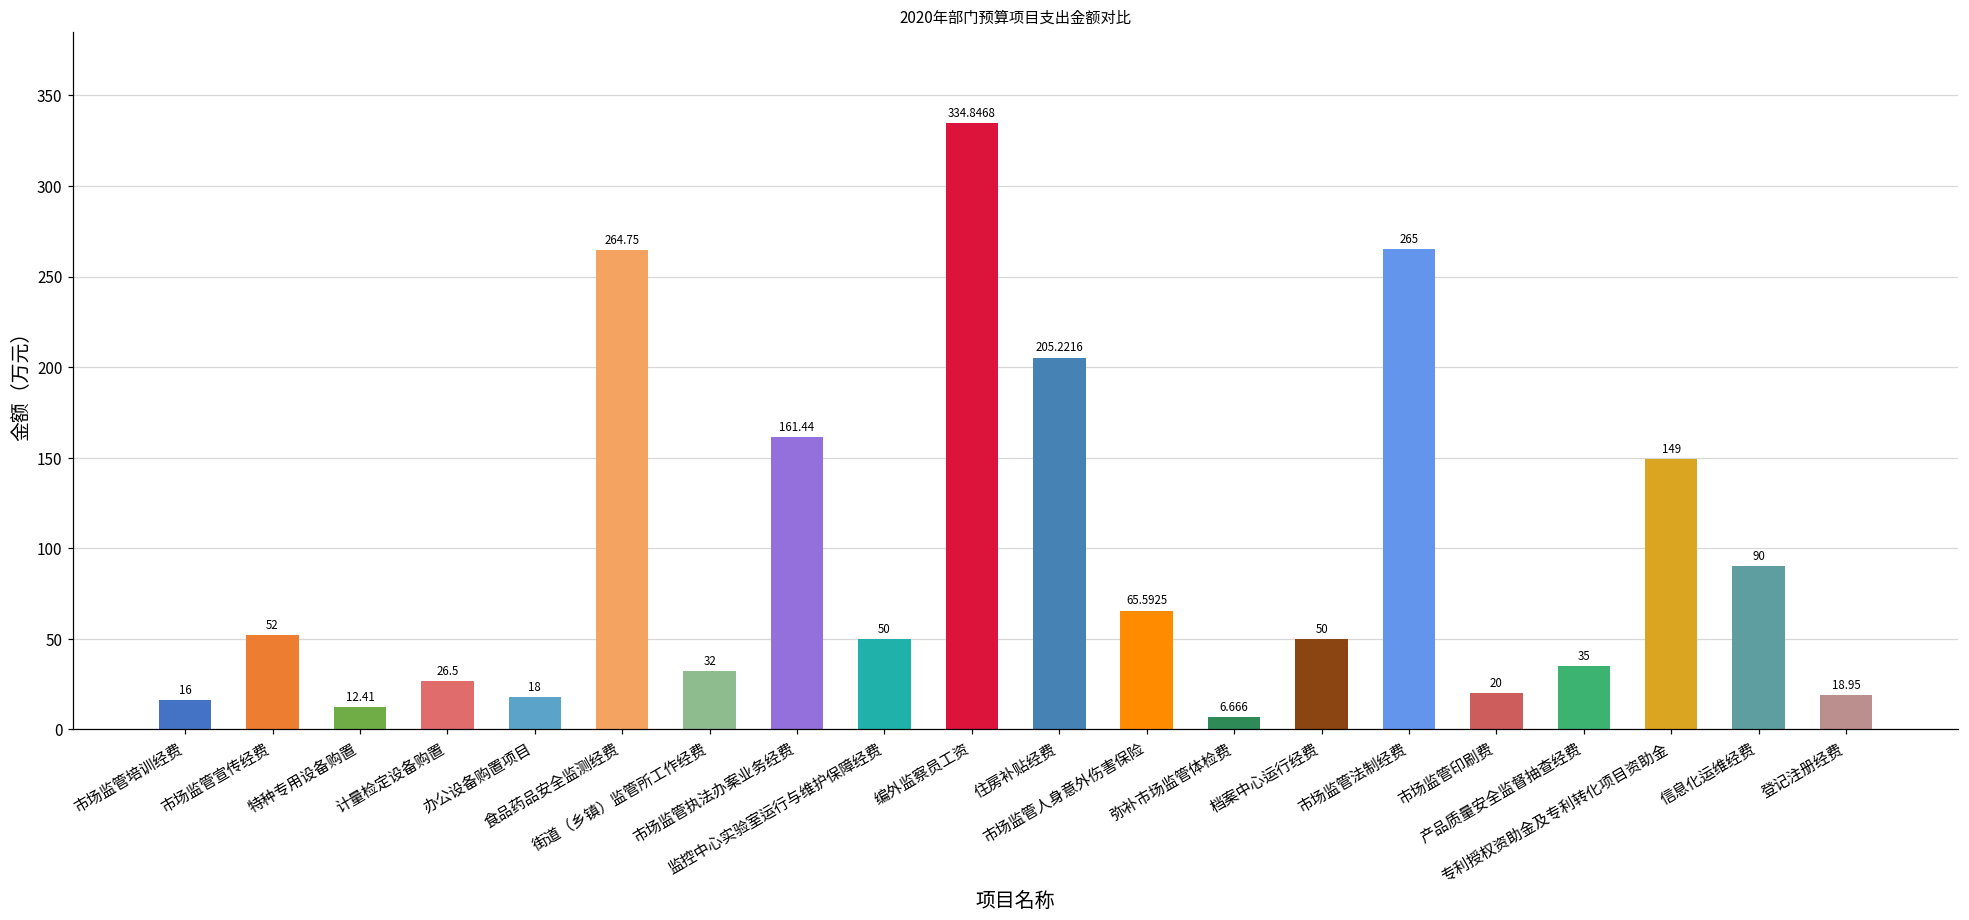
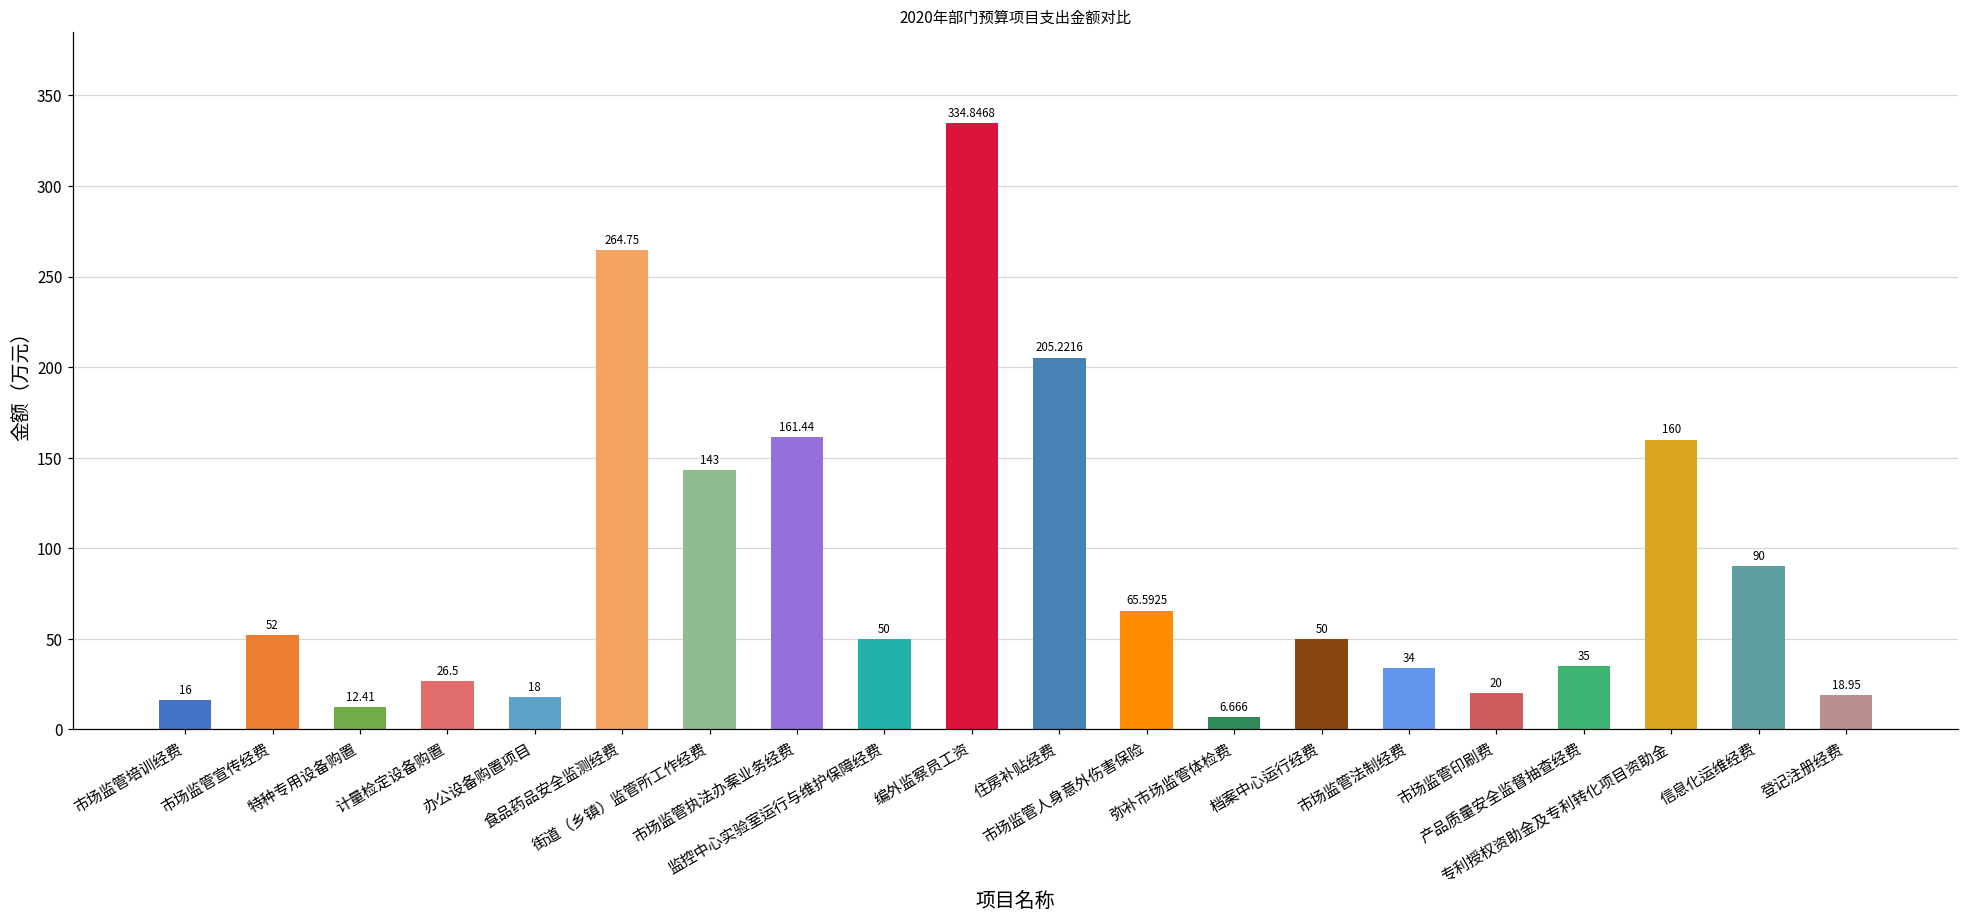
  {
    "市场监管培训经费": 16,
    "市场监管宣传经费": 52,
    "特种专用设备购置": 12.41,
    "计量检定设备购置": 26.5,
    "办公设备购置项目": 18,
    "食品药品安全监测经费": 264.75,
-   "街道（乡镇）监管所工作经费": 32,
+   "街道（乡镇）监管所工作经费": 143,
    "市场监管执法办案业务经费": 161.44,
    "监控中心实验室运行与维护保障经费": 50,
    "编外监察员工资": 334.8468,
    "住房补贴经费": 205.2216,
    "市场监管人身意外伤害保险": 65.5925,
    "弥补市场监管体检费": 6.666,
    "档案中心运行经费": 50,
-   "市场监管法制经费": 265,
+   "市场监管法制经费": 34,
    "市场监管印刷费": 20,
    "产品质量安全监督抽查经费": 35,
-   "专利授权资助金及专利转化项目资助金": 149,
+   "专利授权资助金及专利转化项目资助金": 160,
    "信息化运维经费": 90,
    "登记注册经费": 18.95
  }
